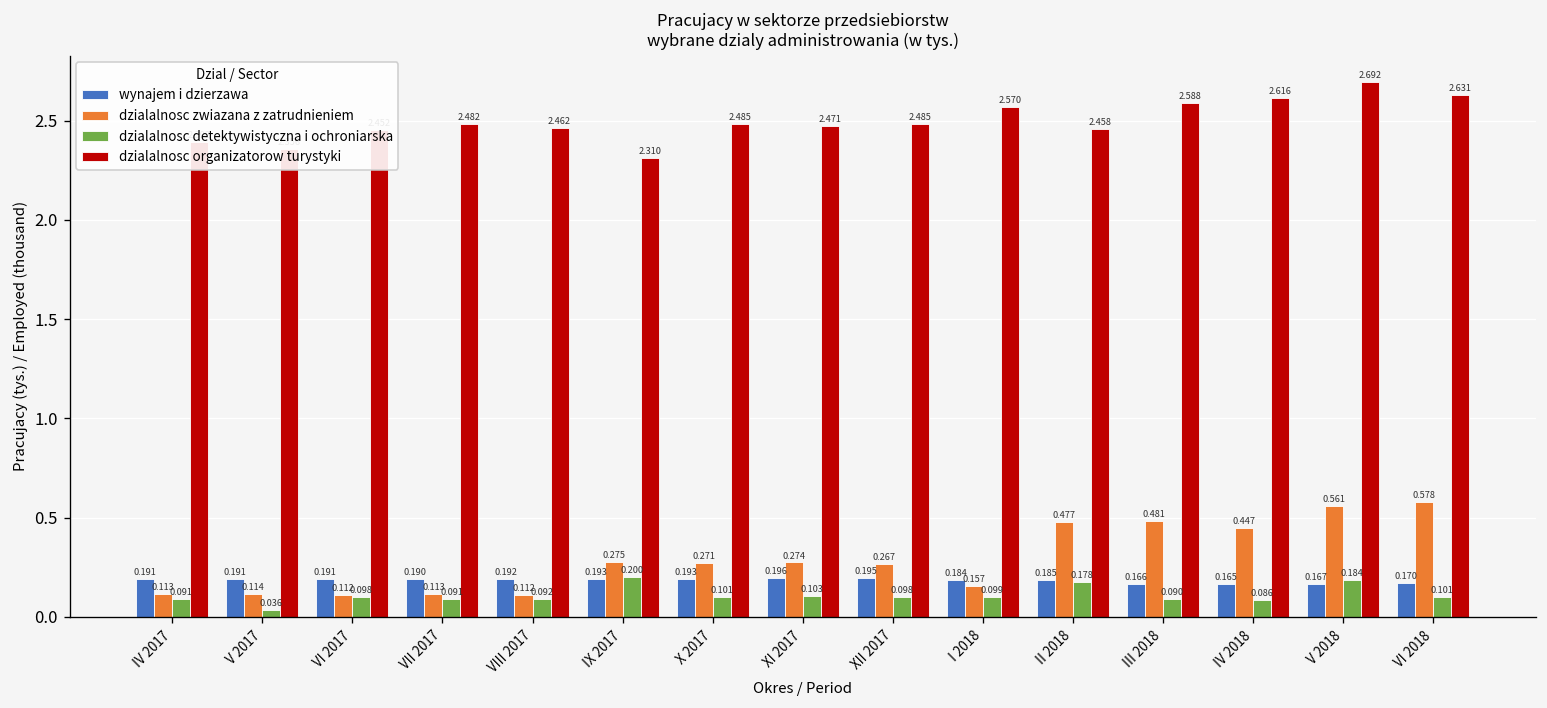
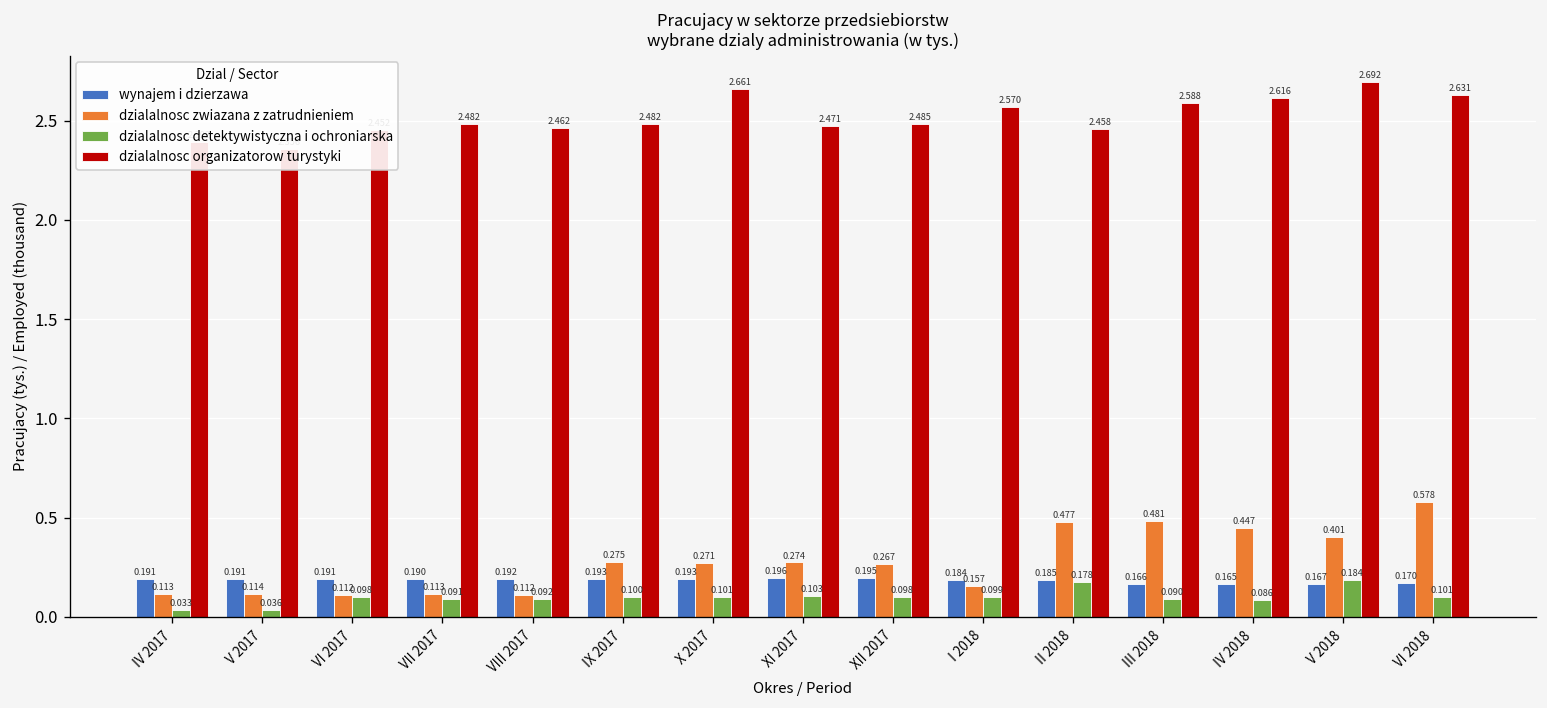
  {
    "wynajem i dzierzawa": {
      "IV 2017": 0.191,
      "V 2017": 0.191,
      "VI 2017": 0.191,
      "VII 2017": 0.190,
      "VIII 2017": 0.192,
      "IX 2017": 0.193,
      "X 2017": 0.193,
      "XI 2017": 0.196,
      "XII 2017": 0.195,
      "I 2018": 0.184,
      "II 2018": 0.185,
      "III 2018": 0.166,
      "IV 2018": 0.165,
      "V 2018": 0.167,
      "VI 2018": 0.170
    },
    "dzialalnosc zwiazana z zatrudnieniem": {
      "IV 2017": 0.113,
      "V 2017": 0.114,
      "VII 2017": 0.113,
      "VIII 2017": 0.112,
      "IX 2017": 0.275,
      "X 2017": 0.271,
      "XI 2017": 0.274,
      "XII 2017": 0.267,
      "I 2018": 0.157,
      "II 2018": 0.477,
      "III 2018": 0.481,
      "IV 2018": 0.447,
-     "V 2018": 0.561,
+     "V 2018": 0.401,
      "VI 2018": 0.578
    },
    "dzialalnosc detektywistyczna i ochroniarska": {
-     "IV 2017": 0.091,
+     "IV 2017": 0.033,
      "V 2017": 0.036,
      "VII 2017": 0.091,
      "VIII 2017": 0.092,
-     "IX 2017": 0.200,
+     "IX 2017": 0.100,
      "X 2017": 0.101,
      "XI 2017": 0.103,
      "XII 2017": 0.098,
      "I 2018": 0.099,
      "II 2018": 0.178,
      "III 2018": 0.090,
      "IV 2018": 0.086,
      "V 2018": 0.184,
      "VI 2018": 0.101
    },
    "dzialalnosc organizatorow turystyki": {
      "VII 2017": 2.482,
      "VIII 2017": 2.462,
-     "IX 2017": 2.310,
-     "X 2017": 2.485,
+     "IX 2017": 2.482,
+     "X 2017": 2.661,
      "XI 2017": 2.471,
      "XII 2017": 2.485,
      "I 2018": 2.570,
      "II 2018": 2.458,
      "III 2018": 2.588,
      "IV 2018": 2.616,
      "V 2018": 2.692,
      "VI 2018": 2.631
    }
  }
